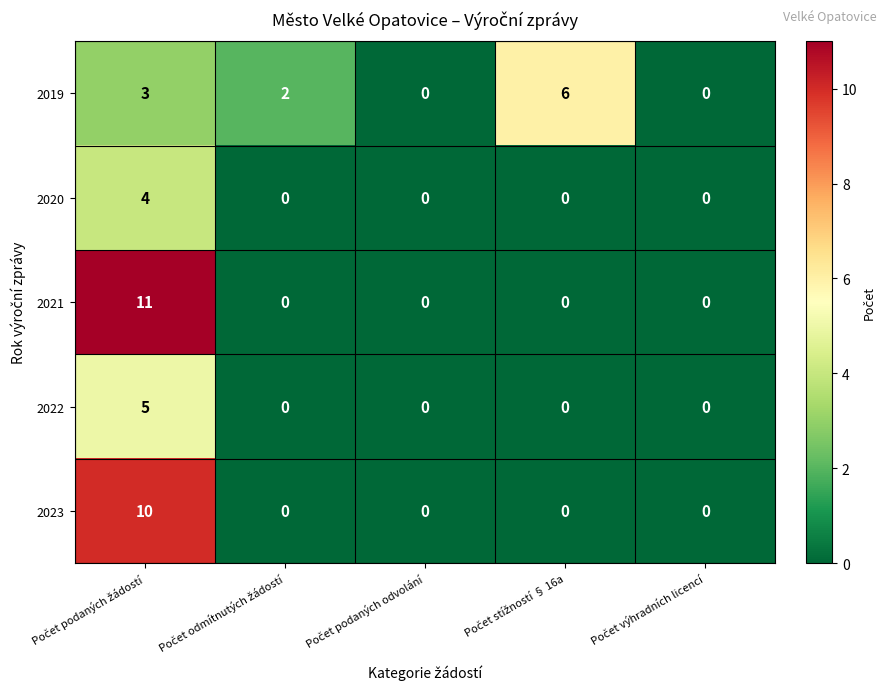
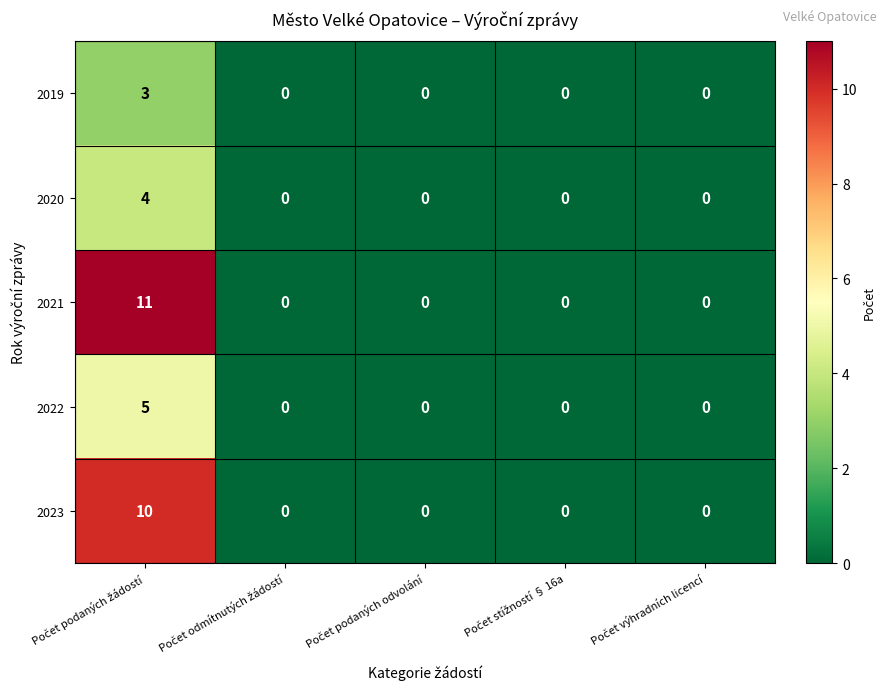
  {
    "2019": {
      "Počet podaných žádostí": 3,
-     "Počet odmítnutých žádostí": 2,
+     "Počet odmítnutých žádostí": 0,
      "Počet podaných odvolání": 0,
-     "Počet stížností § 16a": 6,
+     "Počet stížností § 16a": 0,
      "Počet výhradních licencí": 0
    },
    "2020": {
      "Počet podaných žádostí": 4,
      "Počet odmítnutých žádostí": 0,
      "Počet podaných odvolání": 0,
      "Počet stížností § 16a": 0,
      "Počet výhradních licencí": 0
    },
    "2021": {
      "Počet podaných žádostí": 11,
      "Počet odmítnutých žádostí": 0,
      "Počet podaných odvolání": 0,
      "Počet stížností § 16a": 0,
      "Počet výhradních licencí": 0
    },
    "2022": {
      "Počet podaných žádostí": 5,
      "Počet odmítnutých žádostí": 0,
      "Počet podaných odvolání": 0,
      "Počet stížností § 16a": 0,
      "Počet výhradních licencí": 0
    },
    "2023": {
      "Počet podaných žádostí": 10,
      "Počet odmítnutých žádostí": 0,
      "Počet podaných odvolání": 0,
      "Počet stížností § 16a": 0,
      "Počet výhradních licencí": 0
    }
  }
